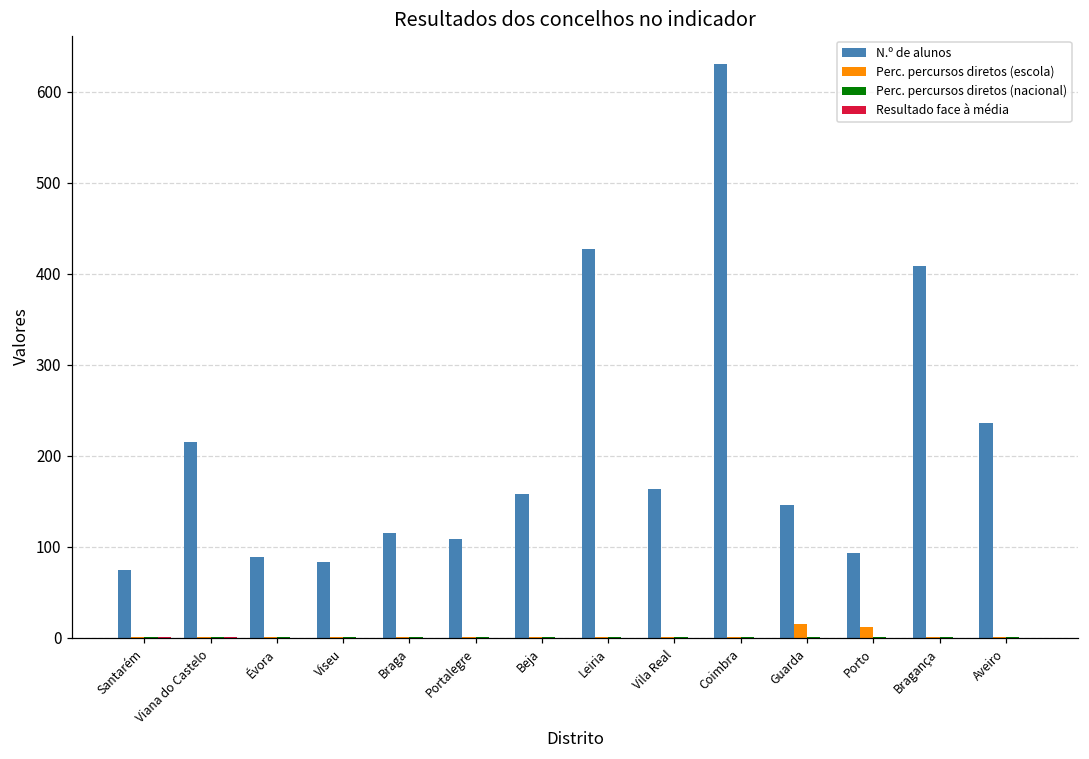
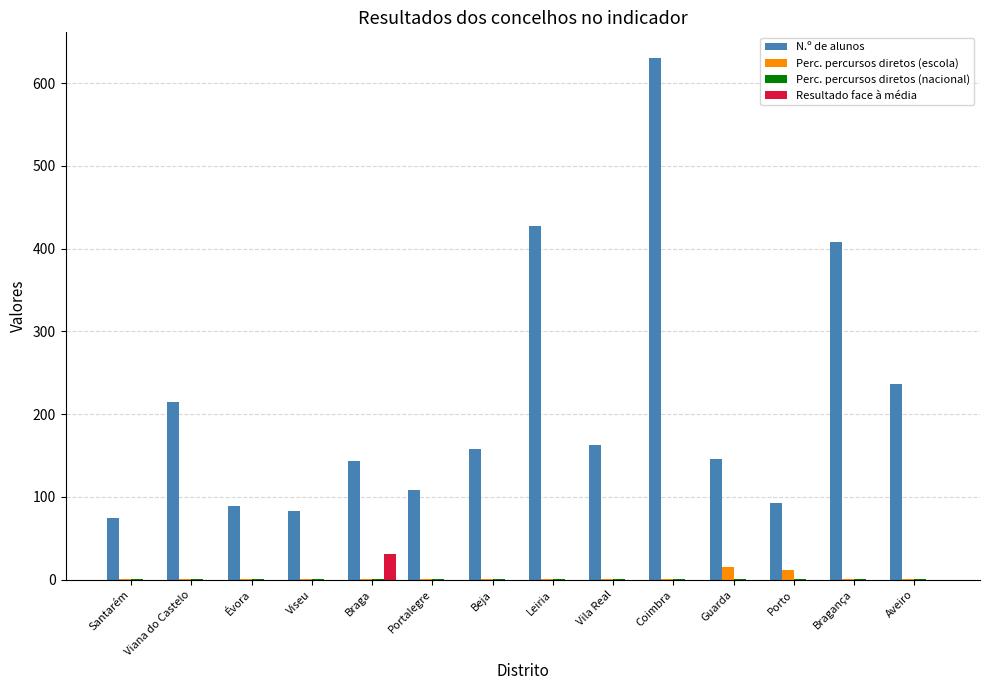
  {
    "N.º de alunos": {
      "Santarém": 70,
      "Viana do Castelo": 220,
      "Évora": 90,
      "Viseu": 80,
-     "Braga": 120,
+     "Braga": 140,
      "Portalegre": 110,
      "Beja": 160,
      "Leiria": 430,
      "Vila Real": 160,
      "Coimbra": 630,
      "Guarda": 150,
      "Porto": 90,
      "Bragança": 410,
      "Aveiro": 240
    },
    "Perc. percursos diretos (escola)": {
      "Guarda": 20,
      "Porto": 10
    },
    "Resultado face à média": {
-     "Braga": 0
+     "Braga": 30
    }
  }
